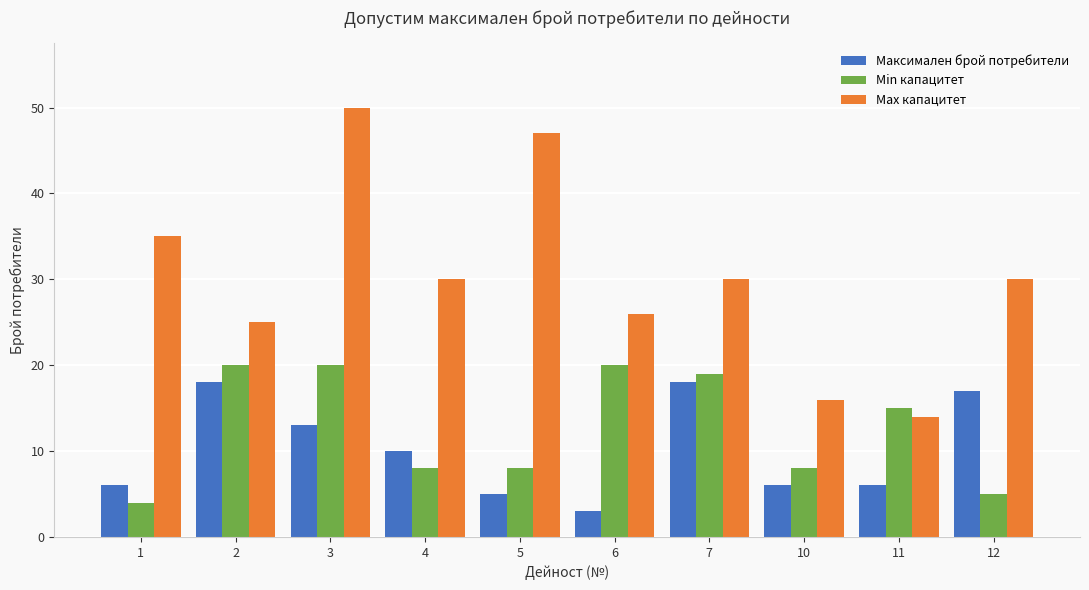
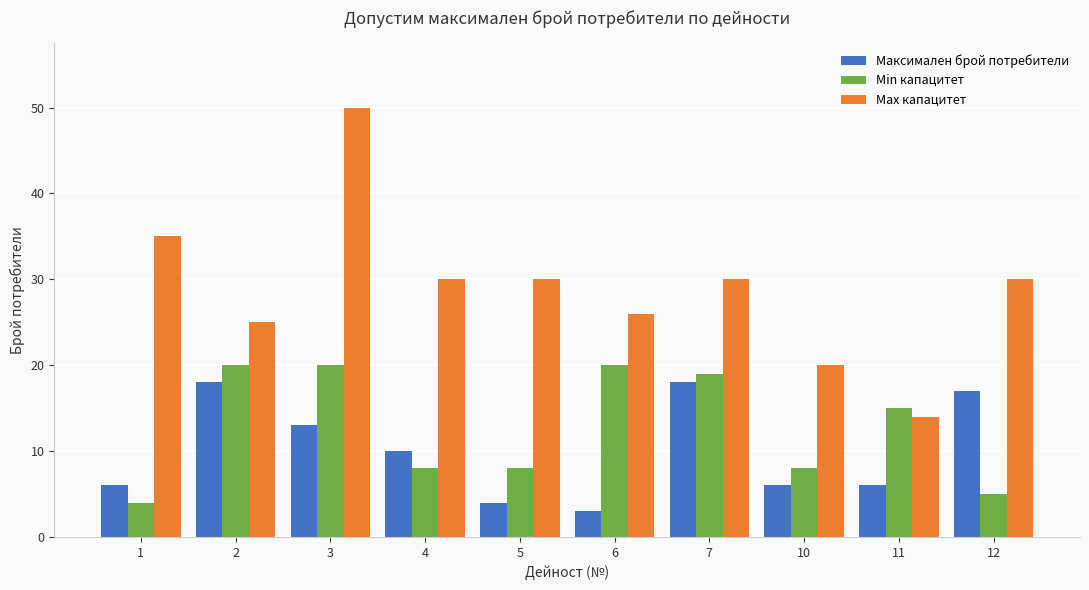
  {
    "Максимален брой потребители": {
      "1": 6,
      "2": 18,
      "3": 13,
      "4": 10,
-     "5": 5,
+     "5": 4,
      "6": 3,
      "7": 18,
      "10": 6,
      "11": 6,
      "12": 17
    },
    "Min капацитет": {
      "1": 4,
      "2": 20,
      "3": 20,
      "4": 8,
      "5": 8,
      "6": 20,
      "7": 19,
      "10": 8,
      "11": 15,
      "12": 5
    },
    "Max капацитет": {
      "1": 35,
      "2": 25,
      "3": 50,
      "4": 30,
-     "5": 47,
+     "5": 30,
      "6": 26,
      "7": 30,
-     "10": 16,
+     "10": 20,
      "11": 14,
      "12": 30
    }
  }
